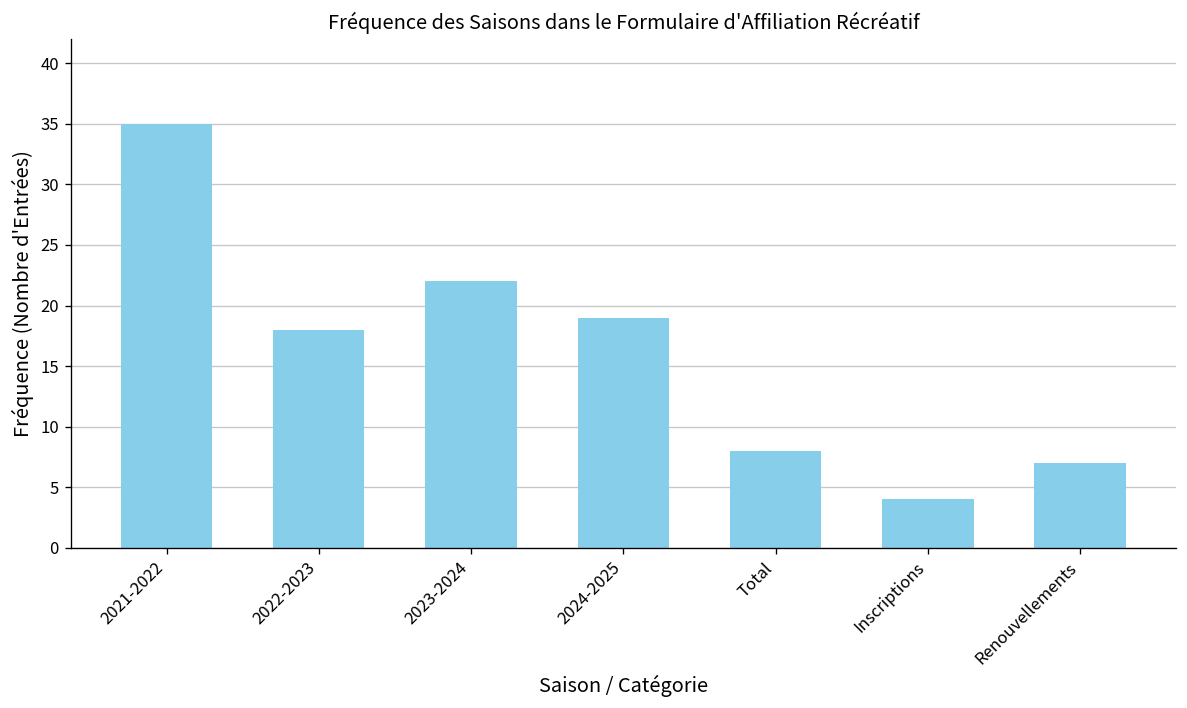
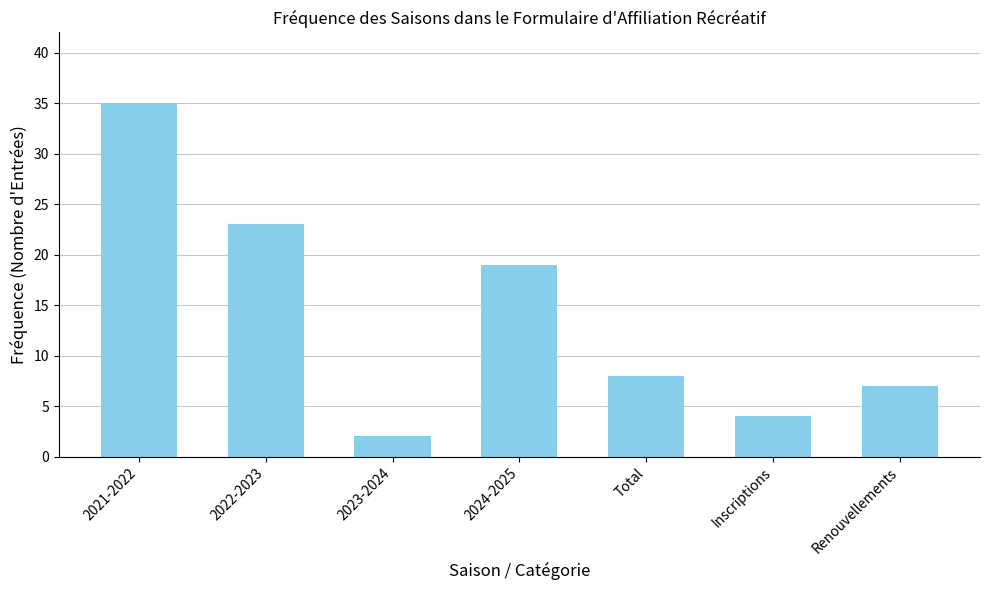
  {
    "2021-2022": 35,
-   "2022-2023": 18,
-   "2023-2024": 22,
+   "2022-2023": 23,
+   "2023-2024": 2,
    "2024-2025": 19,
    "Total": 8,
    "Inscriptions": 4,
    "Renouvellements": 7
  }
